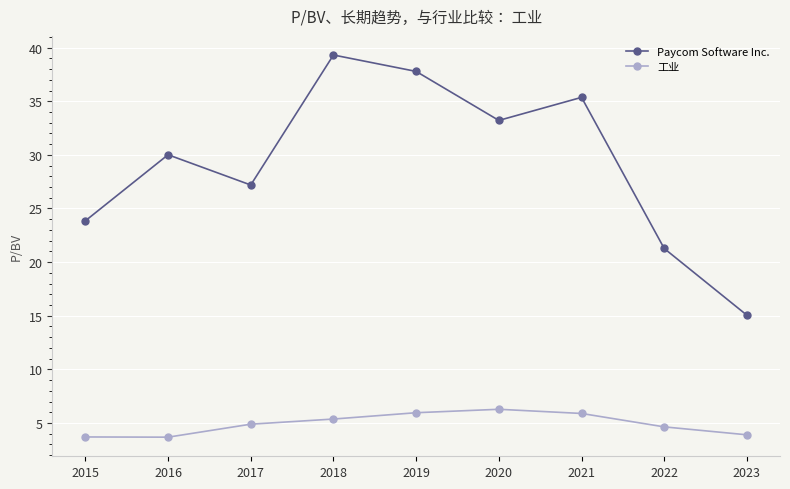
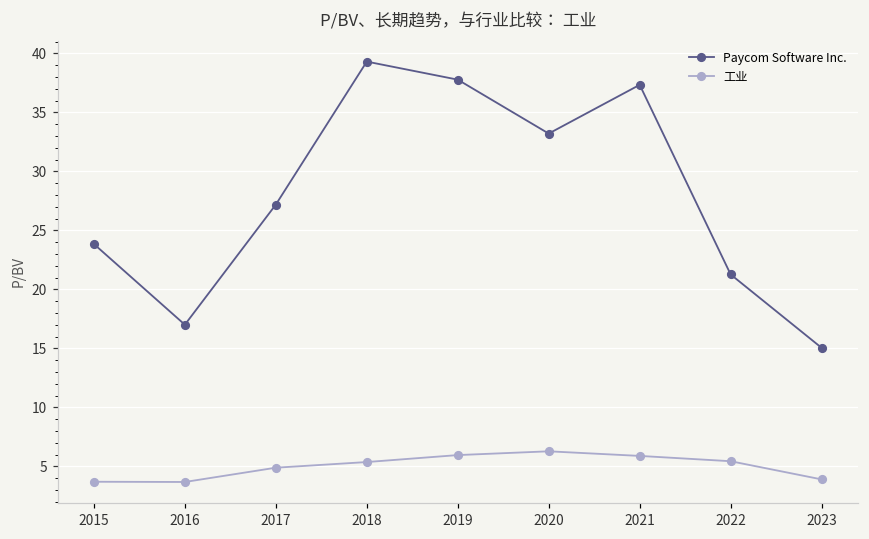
  {
    "Paycom Software Inc.": {
      "2015": 23.9,
-     "2016": 30.0,
+     "2016": 17.0,
      "2017": 27.2,
      "2018": 39.3,
      "2019": 37.8,
      "2020": 33.2,
-     "2021": 35.4,
+     "2021": 37.3,
      "2022": 21.3,
      "2023": 15.1
    },
    "工业": {
      "2015": 3.7,
      "2016": 3.7,
      "2017": 4.9,
      "2018": 5.4,
      "2019": 6.0,
      "2020": 6.3,
      "2021": 5.9,
-     "2022": 4.6,
+     "2022": 5.4,
      "2023": 3.9
    }
  }
